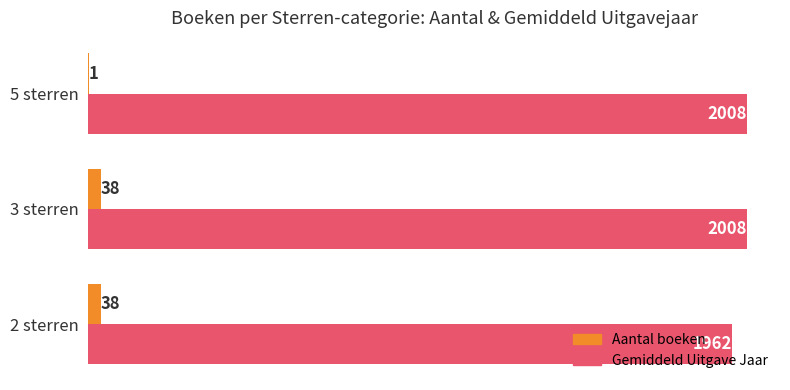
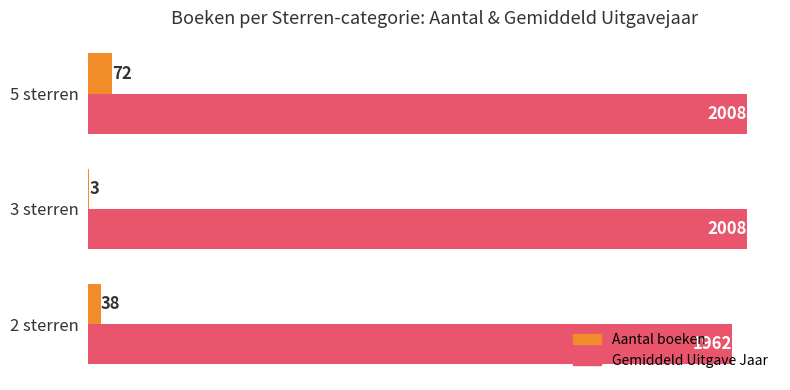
  {
    "Aantal boeken": {
-     "5 sterren": 1,
-     "3 sterren": 38,
+     "5 sterren": 72,
+     "3 sterren": 3,
      "2 sterren": 38
    },
    "Gemiddeld Uitgave Jaar": {
      "5 sterren": 2008,
      "3 sterren": 2008,
      "2 sterren": 1962
    }
  }
